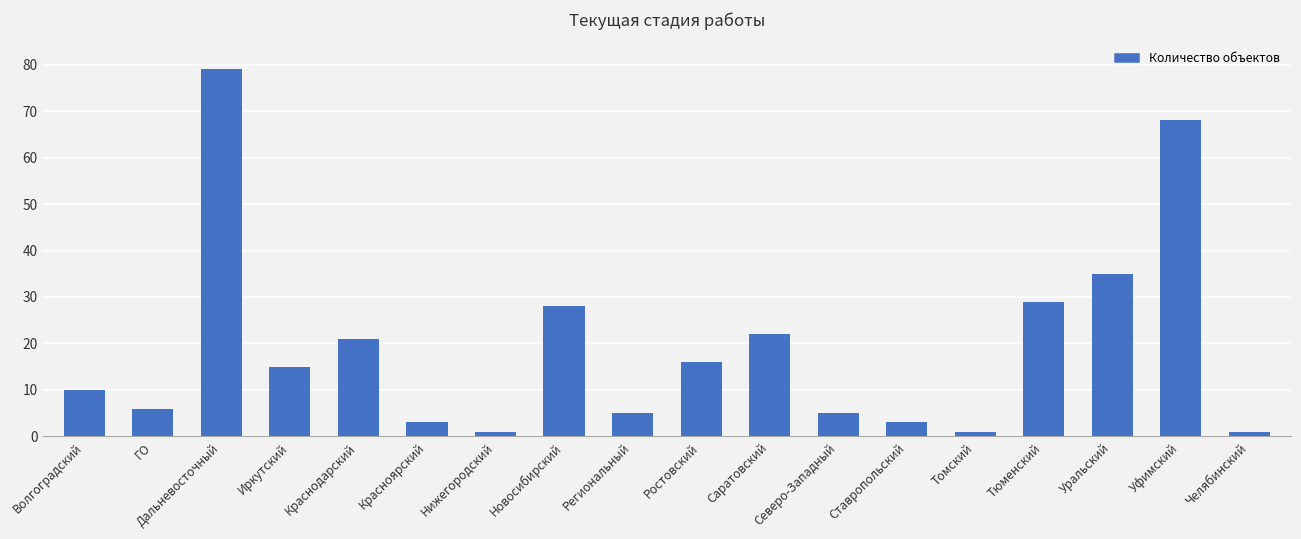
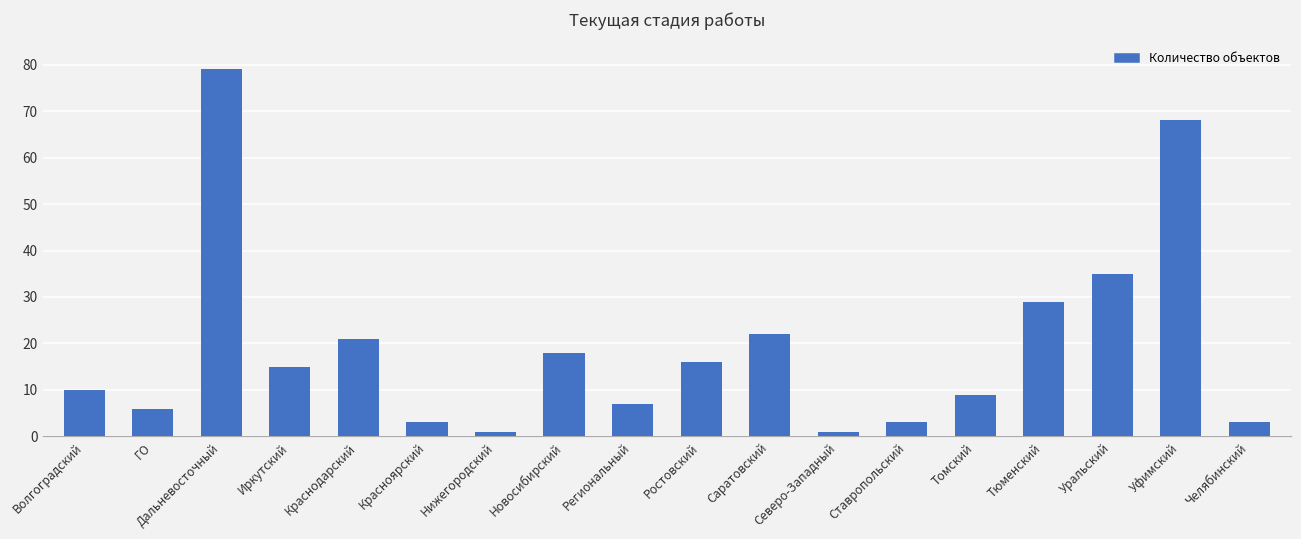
  {
    "Волгоградский": 10,
    "ГО": 6,
    "Дальневосточный": 79,
    "Иркутский": 15,
    "Краснодарский": 21,
    "Красноярский": 3,
    "Нижегородский": 1,
-   "Новосибирский": 28,
-   "Региональный": 5,
+   "Новосибирский": 18,
+   "Региональный": 7,
    "Ростовский": 16,
    "Саратовский": 22,
-   "Северо-Западный": 5,
+   "Северо-Западный": 1,
    "Ставропольский": 3,
-   "Томский": 1,
+   "Томский": 9,
    "Тюменский": 29,
    "Уральский": 35,
    "Уфимский": 68,
-   "Челябинский": 1
+   "Челябинский": 3
  }
